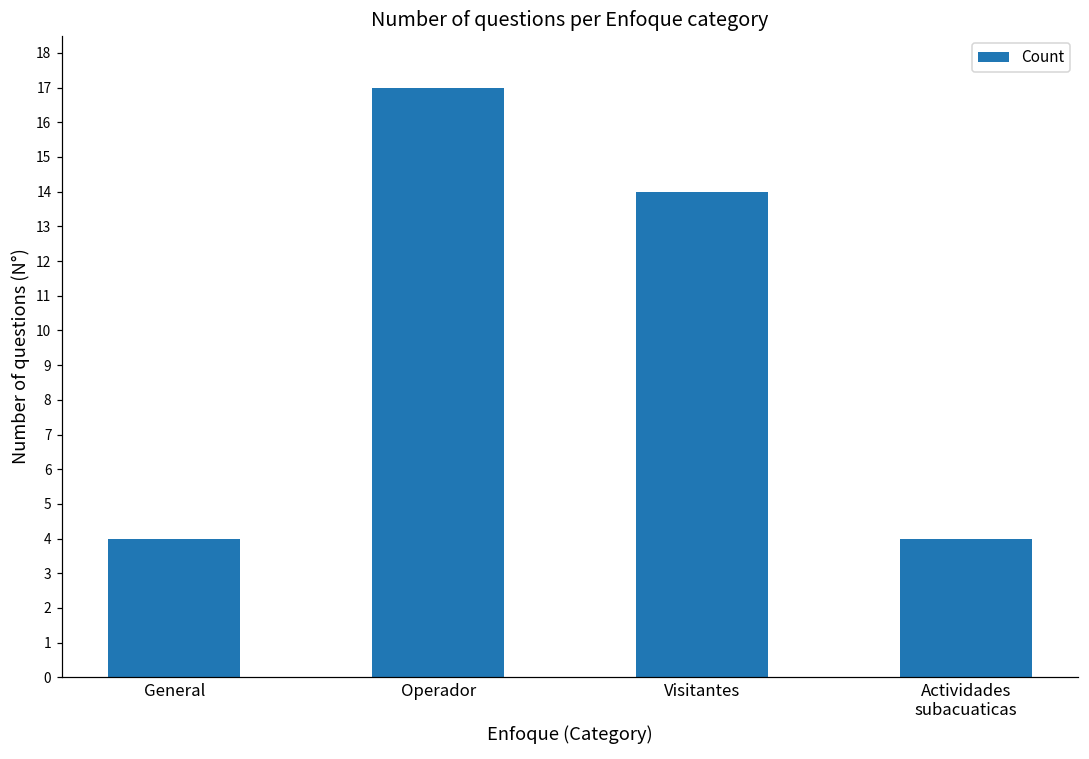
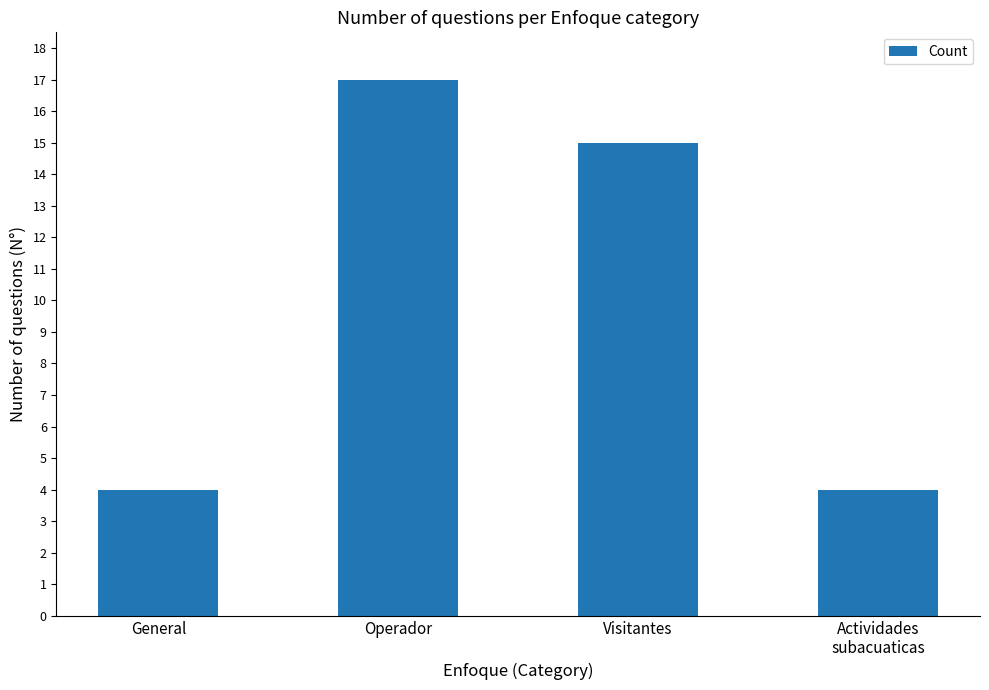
  {
    "General": 4,
    "Operador": 17,
-   "Visitantes": 14,
+   "Visitantes": 15,
    "Actividades subacuaticas": 4
  }
